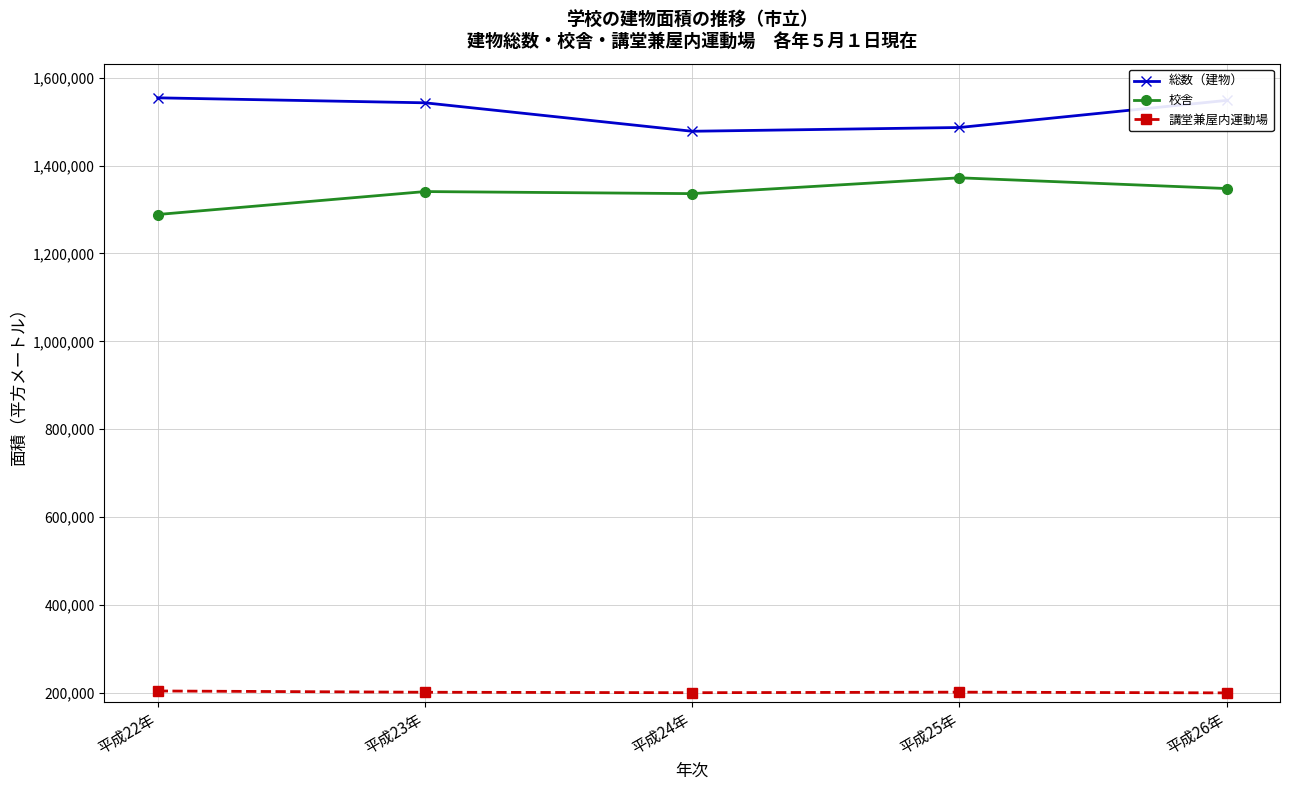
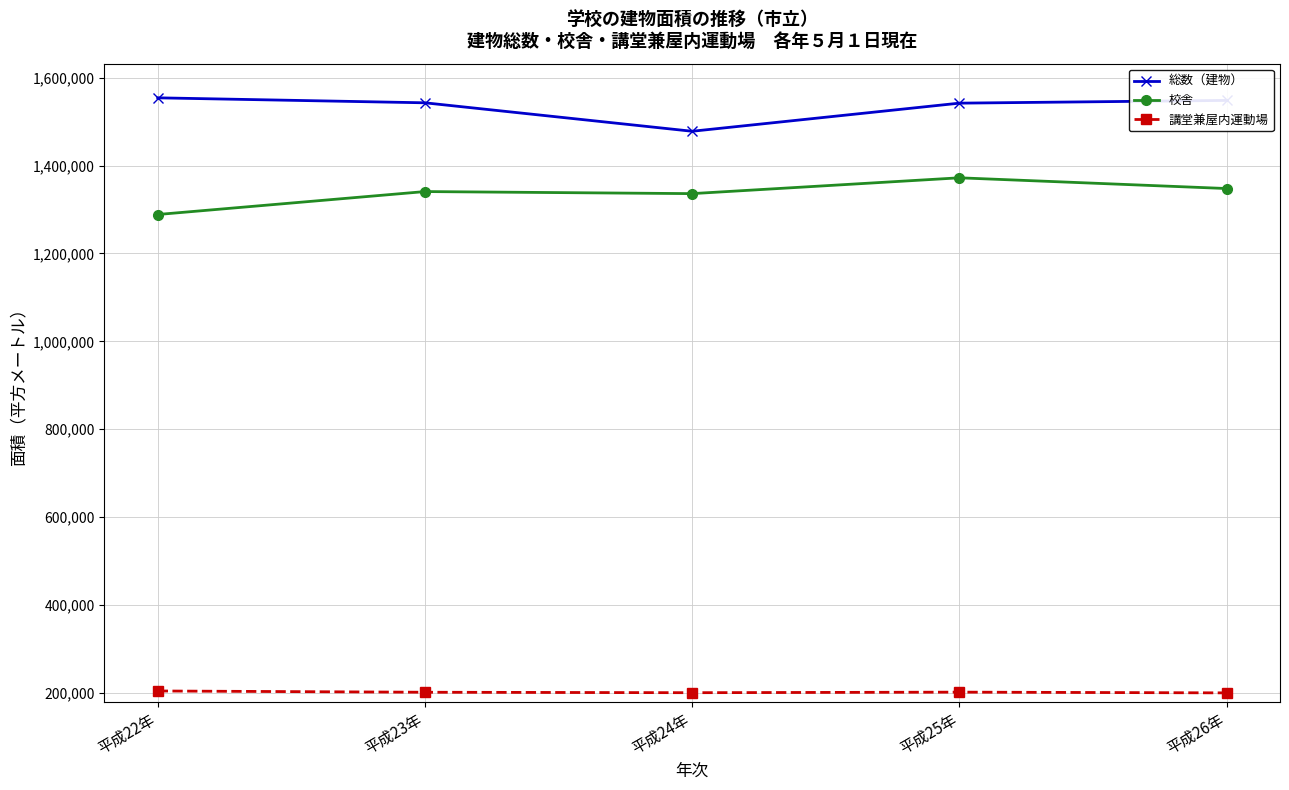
  {
    "総数（建物）": {
      "平成22年": "1,550,000",
      "平成23年": "1,540,000",
      "平成24年": "1,480,000",
-     "平成25年": "1,490,000"
+     "平成25年": "1,540,000"
    },
    "校舎": {
      "平成22年": "1,290,000",
      "平成23年": "1,340,000",
      "平成24年": "1,340,000",
      "平成25年": "1,370,000",
      "平成26年": "1,350,000"
    },
    "講堂兼屋内運動場": {
      "平成22年": "200,000",
      "平成23年": "200,000",
      "平成24年": "200,000",
      "平成25年": "200,000",
      "平成26年": "200,000"
    }
  }
